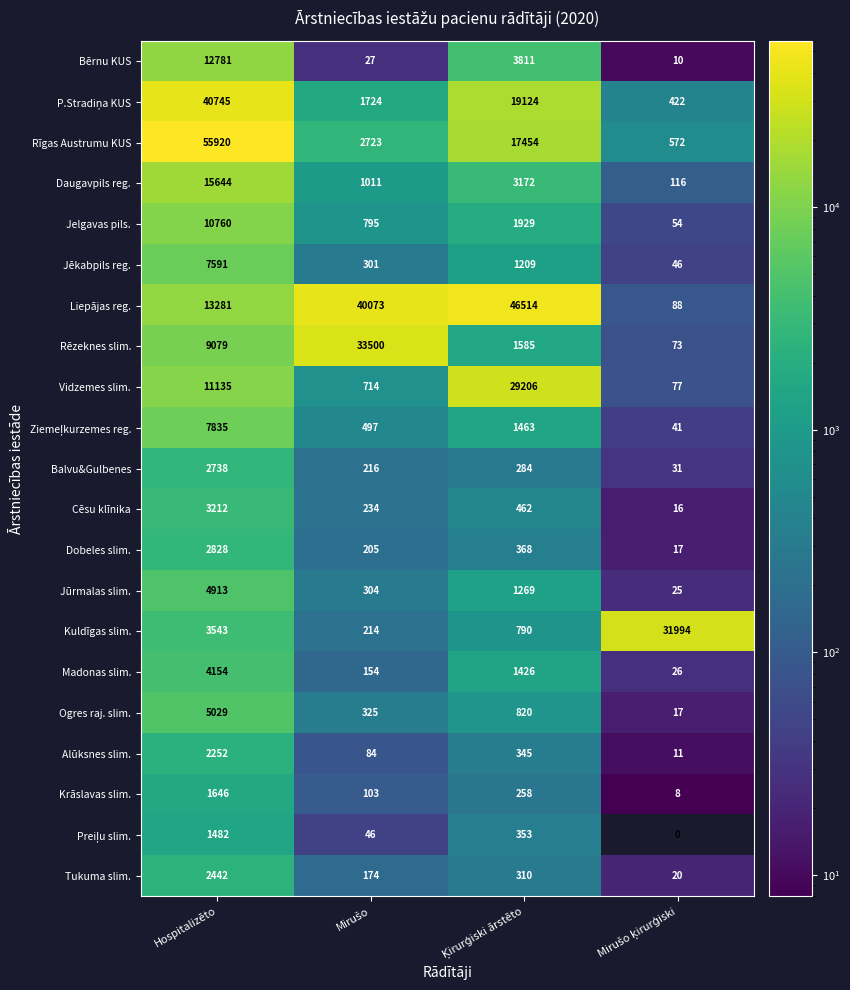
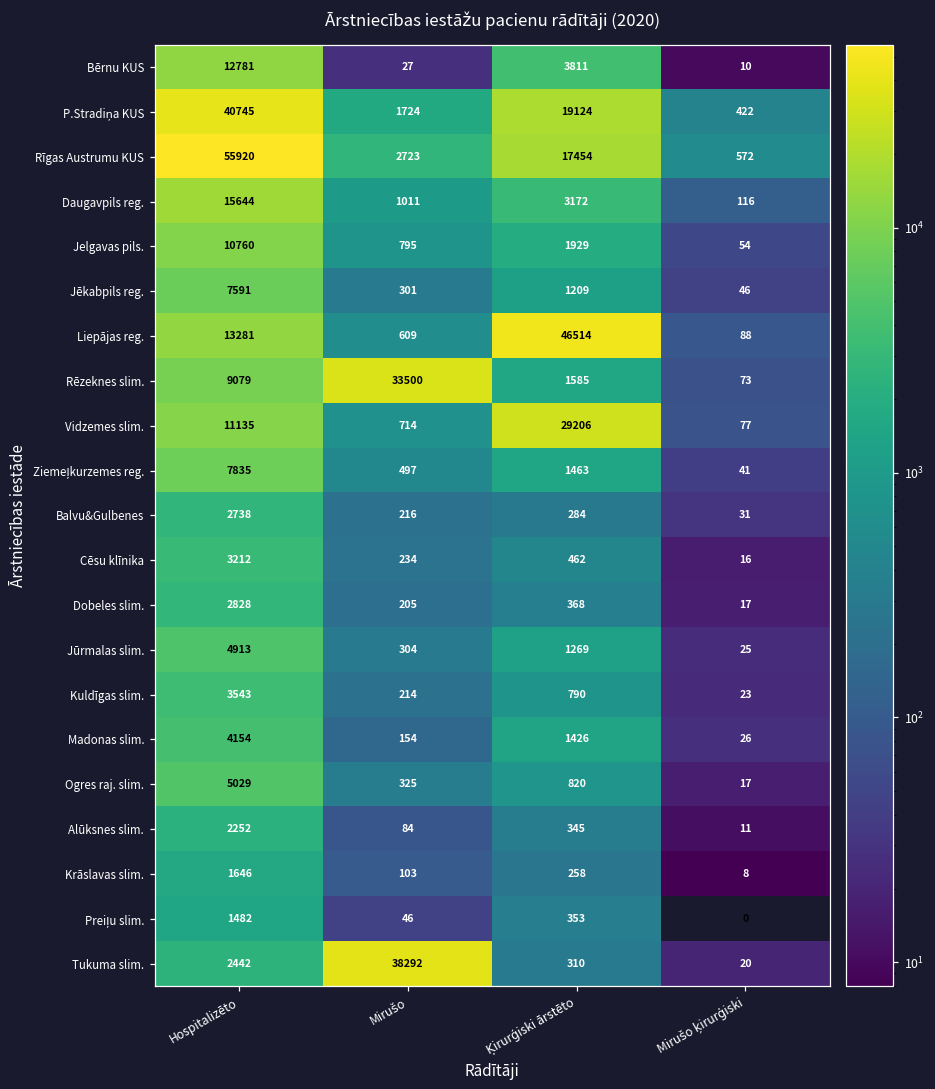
  {
    "Bērnu KUS": {
      "Hospitalizēto": 12781,
      "Mirušo": 27,
      "Ķirurģiski ārstēto": 3811,
      "Mirušo ķirurģiski": 10
    },
    "P.Stradiņa KUS": {
      "Hospitalizēto": 40745,
      "Mirušo": 1724,
      "Ķirurģiski ārstēto": 19124,
      "Mirušo ķirurģiski": 422
    },
    "Rīgas Austrumu KUS": {
      "Hospitalizēto": 55920,
      "Mirušo": 2723,
      "Ķirurģiski ārstēto": 17454,
      "Mirušo ķirurģiski": 572
    },
    "Daugavpils reg.": {
      "Hospitalizēto": 15644,
      "Mirušo": 1011,
      "Ķirurģiski ārstēto": 3172,
      "Mirušo ķirurģiski": 116
    },
    "Jelgavas pils.": {
      "Hospitalizēto": 10760,
      "Mirušo": 795,
      "Ķirurģiski ārstēto": 1929,
      "Mirušo ķirurģiski": 54
    },
    "Jēkabpils reg.": {
      "Hospitalizēto": 7591,
      "Mirušo": 301,
      "Ķirurģiski ārstēto": 1209,
      "Mirušo ķirurģiski": 46
    },
    "Liepājas reg.": {
      "Hospitalizēto": 13281,
-     "Mirušo": 40073,
+     "Mirušo": 609,
      "Ķirurģiski ārstēto": 46514,
      "Mirušo ķirurģiski": 88
    },
    "Rēzeknes slim.": {
      "Hospitalizēto": 9079,
      "Mirušo": 33500,
      "Ķirurģiski ārstēto": 1585,
      "Mirušo ķirurģiski": 73
    },
    "Vidzemes slim.": {
      "Hospitalizēto": 11135,
      "Mirušo": 714,
      "Ķirurģiski ārstēto": 29206,
      "Mirušo ķirurģiski": 77
    },
    "Ziemeļkurzemes reg.": {
      "Hospitalizēto": 7835,
      "Mirušo": 497,
      "Ķirurģiski ārstēto": 1463,
      "Mirušo ķirurģiski": 41
    },
    "Balvu&Gulbenes": {
      "Hospitalizēto": 2738,
      "Mirušo": 216,
      "Ķirurģiski ārstēto": 284,
      "Mirušo ķirurģiski": 31
    },
    "Cēsu klīnika": {
      "Hospitalizēto": 3212,
      "Mirušo": 234,
      "Ķirurģiski ārstēto": 462,
      "Mirušo ķirurģiski": 16
    },
    "Dobeles slim.": {
      "Hospitalizēto": 2828,
      "Mirušo": 205,
      "Ķirurģiski ārstēto": 368,
      "Mirušo ķirurģiski": 17
    },
    "Jūrmalas slim.": {
      "Hospitalizēto": 4913,
      "Mirušo": 304,
      "Ķirurģiski ārstēto": 1269,
      "Mirušo ķirurģiski": 25
    },
    "Kuldīgas slim.": {
      "Hospitalizēto": 3543,
      "Mirušo": 214,
      "Ķirurģiski ārstēto": 790,
-     "Mirušo ķirurģiski": 31994
+     "Mirušo ķirurģiski": 23
    },
    "Madonas slim.": {
      "Hospitalizēto": 4154,
      "Mirušo": 154,
      "Ķirurģiski ārstēto": 1426,
      "Mirušo ķirurģiski": 26
    },
    "Ogres raj. slim.": {
      "Hospitalizēto": 5029,
      "Mirušo": 325,
      "Ķirurģiski ārstēto": 820,
      "Mirušo ķirurģiski": 17
    },
    "Alūksnes slim.": {
      "Hospitalizēto": 2252,
      "Mirušo": 84,
      "Ķirurģiski ārstēto": 345,
      "Mirušo ķirurģiski": 11
    },
    "Krāslavas slim.": {
      "Hospitalizēto": 1646,
      "Mirušo": 103,
      "Ķirurģiski ārstēto": 258,
      "Mirušo ķirurģiski": 8
    },
    "Preiļu slim.": {
      "Hospitalizēto": 1482,
      "Mirušo": 46,
      "Ķirurģiski ārstēto": 353
    },
    "Tukuma slim.": {
      "Hospitalizēto": 2442,
-     "Mirušo": 174,
+     "Mirušo": 38292,
      "Ķirurģiski ārstēto": 310,
      "Mirušo ķirurģiski": 20
    }
  }
